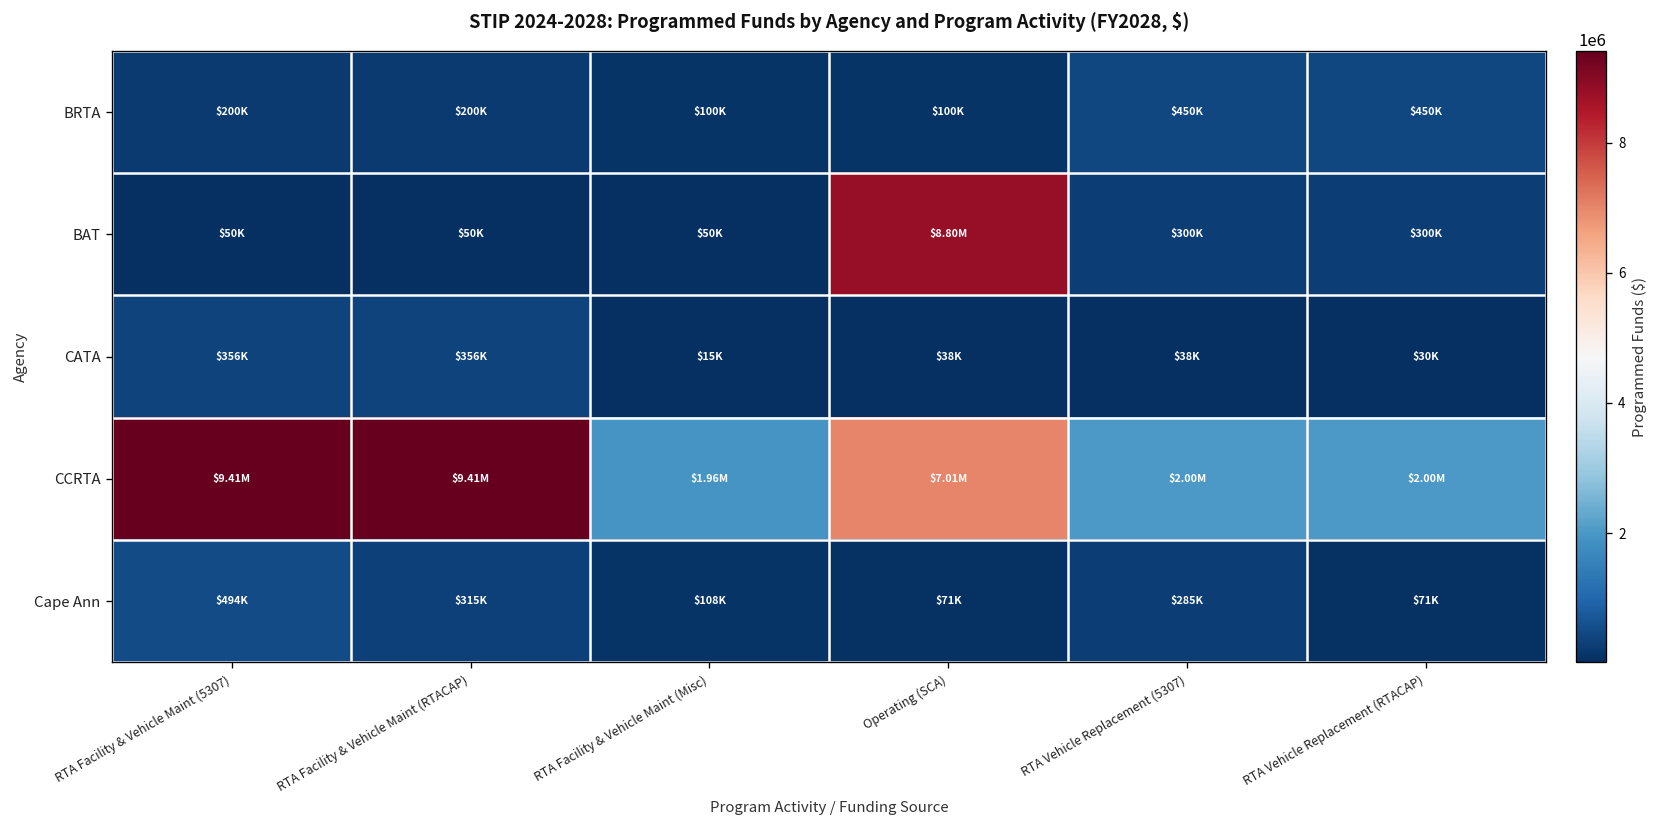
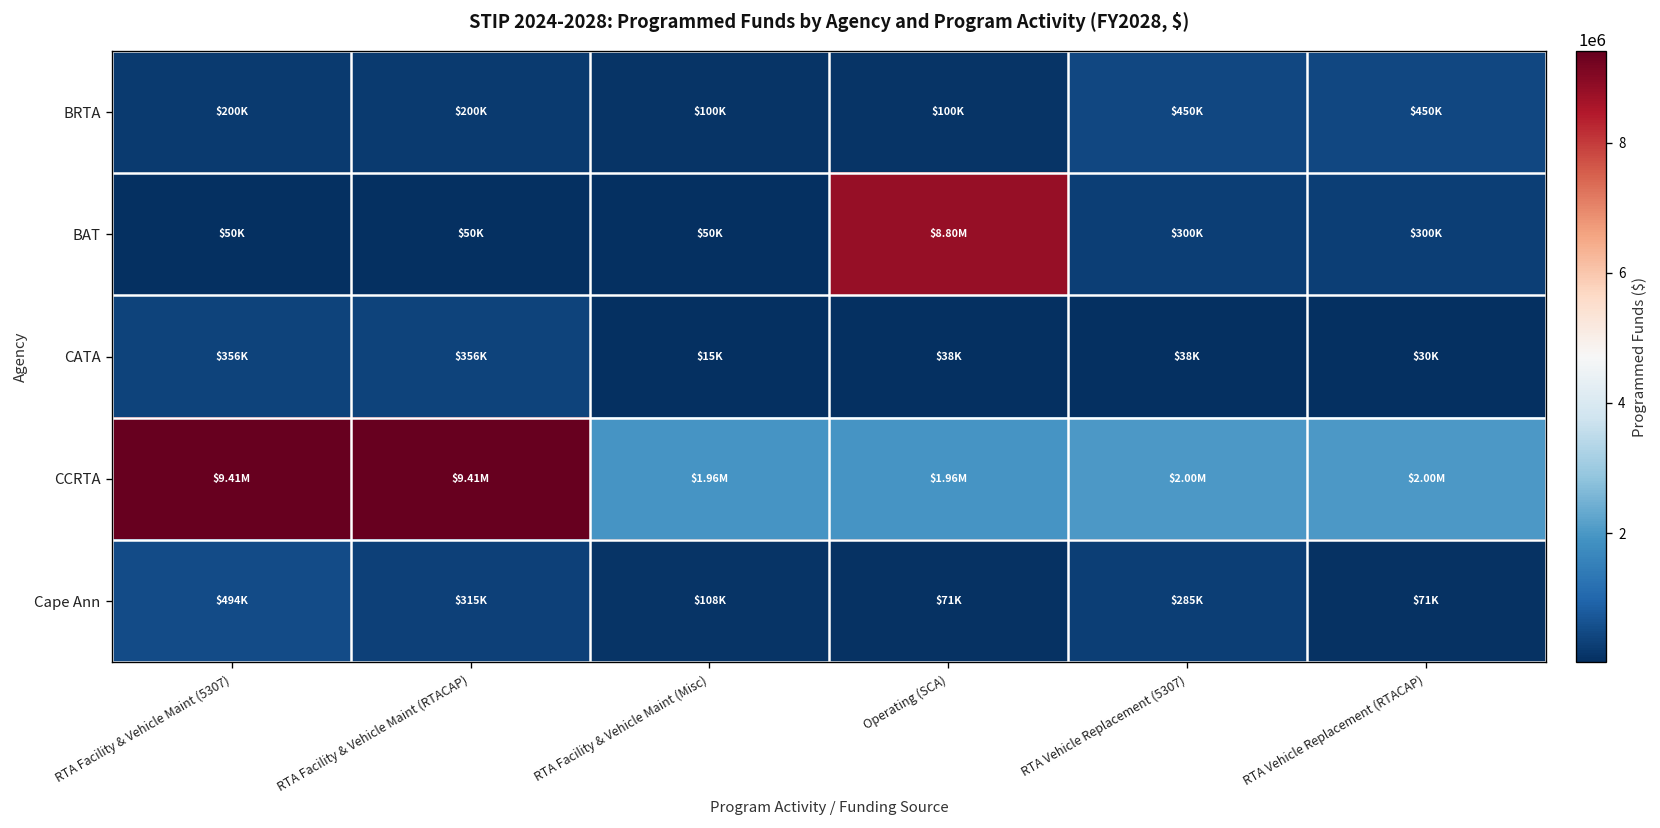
  {
    "BRTA": {
      "RTA Facility & Vehicle Maint (5307)": "$200K",
      "RTA Facility & Vehicle Maint (RTACAP)": "$200K",
      "RTA Facility & Vehicle Maint (Misc)": "$100K",
      "Operating (SCA)": "$100K",
      "RTA Vehicle Replacement (5307)": "$450K",
      "RTA Vehicle Replacement (RTACAP)": "$450K"
    },
    "BAT": {
      "RTA Facility & Vehicle Maint (5307)": "$50K",
      "RTA Facility & Vehicle Maint (RTACAP)": "$50K",
      "RTA Facility & Vehicle Maint (Misc)": "$50K",
      "Operating (SCA)": "$8.80M",
      "RTA Vehicle Replacement (5307)": "$300K",
      "RTA Vehicle Replacement (RTACAP)": "$300K"
    },
    "CATA": {
      "RTA Facility & Vehicle Maint (5307)": "$356K",
      "RTA Facility & Vehicle Maint (RTACAP)": "$356K",
      "RTA Facility & Vehicle Maint (Misc)": "$15K",
      "Operating (SCA)": "$38K",
      "RTA Vehicle Replacement (5307)": "$38K",
      "RTA Vehicle Replacement (RTACAP)": "$30K"
    },
    "CCRTA": {
      "RTA Facility & Vehicle Maint (5307)": "$9.41M",
      "RTA Facility & Vehicle Maint (RTACAP)": "$9.41M",
      "RTA Facility & Vehicle Maint (Misc)": "$1.96M",
-     "Operating (SCA)": "$7.01M",
+     "Operating (SCA)": "$1.96M",
      "RTA Vehicle Replacement (5307)": "$2.00M",
      "RTA Vehicle Replacement (RTACAP)": "$2.00M"
    },
    "Cape Ann": {
      "RTA Facility & Vehicle Maint (5307)": "$494K",
      "RTA Facility & Vehicle Maint (RTACAP)": "$315K",
      "RTA Facility & Vehicle Maint (Misc)": "$108K",
      "Operating (SCA)": "$71K",
      "RTA Vehicle Replacement (5307)": "$285K",
      "RTA Vehicle Replacement (RTACAP)": "$71K"
    }
  }
